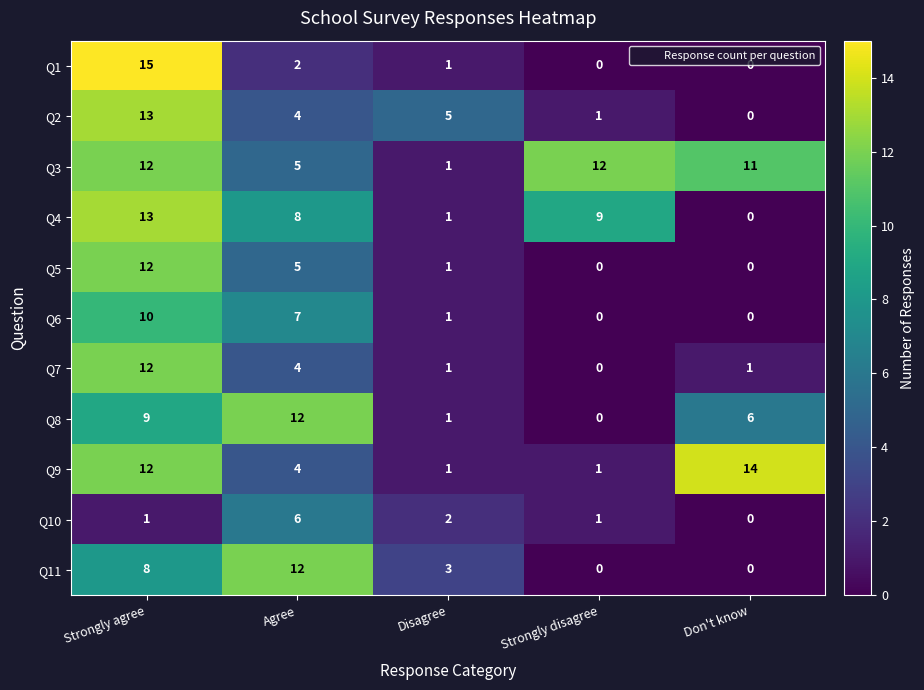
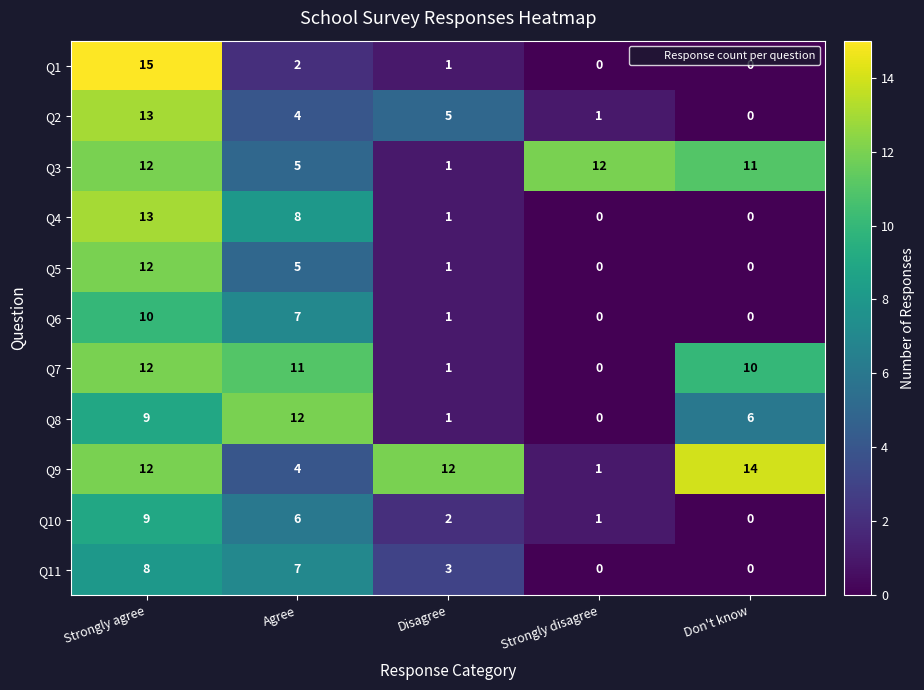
  {
    "Q1": {
      "Strongly agree": 15,
      "Agree": 2,
      "Disagree": 1,
      "Strongly disagree": 0
    },
    "Q2": {
      "Strongly agree": 13,
      "Agree": 4,
      "Disagree": 5,
      "Strongly disagree": 1,
      "Don't know": 0
    },
    "Q3": {
      "Strongly agree": 12,
      "Agree": 5,
      "Disagree": 1,
      "Strongly disagree": 12,
      "Don't know": 11
    },
    "Q4": {
      "Strongly agree": 13,
      "Agree": 8,
      "Disagree": 1,
-     "Strongly disagree": 9,
+     "Strongly disagree": 0,
      "Don't know": 0
    },
    "Q5": {
      "Strongly agree": 12,
      "Agree": 5,
      "Disagree": 1,
      "Strongly disagree": 0,
      "Don't know": 0
    },
    "Q6": {
      "Strongly agree": 10,
      "Agree": 7,
      "Disagree": 1,
      "Strongly disagree": 0,
      "Don't know": 0
    },
    "Q7": {
      "Strongly agree": 12,
-     "Agree": 4,
+     "Agree": 11,
      "Disagree": 1,
      "Strongly disagree": 0,
-     "Don't know": 1
+     "Don't know": 10
    },
    "Q8": {
      "Strongly agree": 9,
      "Agree": 12,
      "Disagree": 1,
      "Strongly disagree": 0,
      "Don't know": 6
    },
    "Q9": {
      "Strongly agree": 12,
      "Agree": 4,
-     "Disagree": 1,
+     "Disagree": 12,
      "Strongly disagree": 1,
      "Don't know": 14
    },
    "Q10": {
-     "Strongly agree": 1,
+     "Strongly agree": 9,
      "Agree": 6,
      "Disagree": 2,
      "Strongly disagree": 1,
      "Don't know": 0
    },
    "Q11": {
      "Strongly agree": 8,
-     "Agree": 12,
+     "Agree": 7,
      "Disagree": 3,
      "Strongly disagree": 0,
      "Don't know": 0
    }
  }
